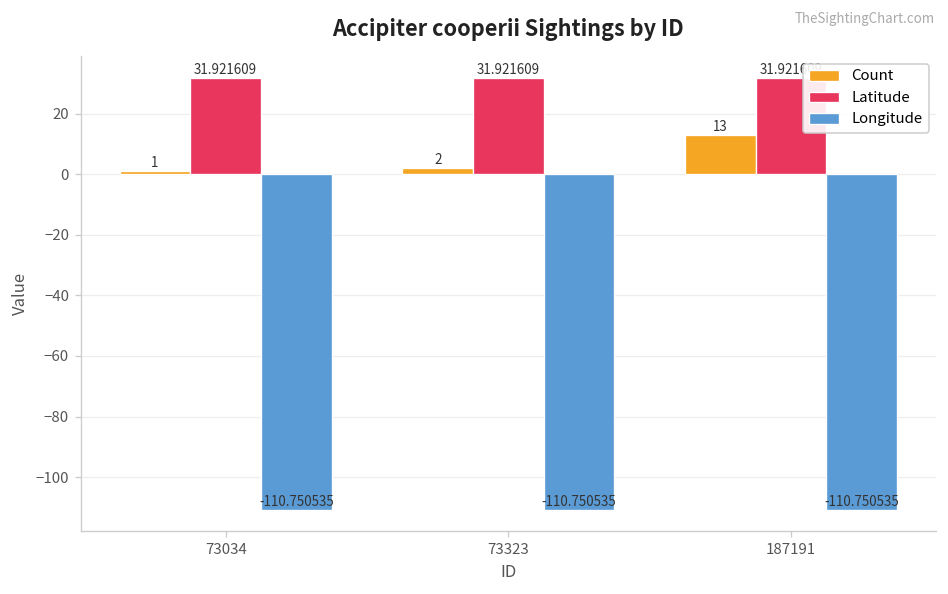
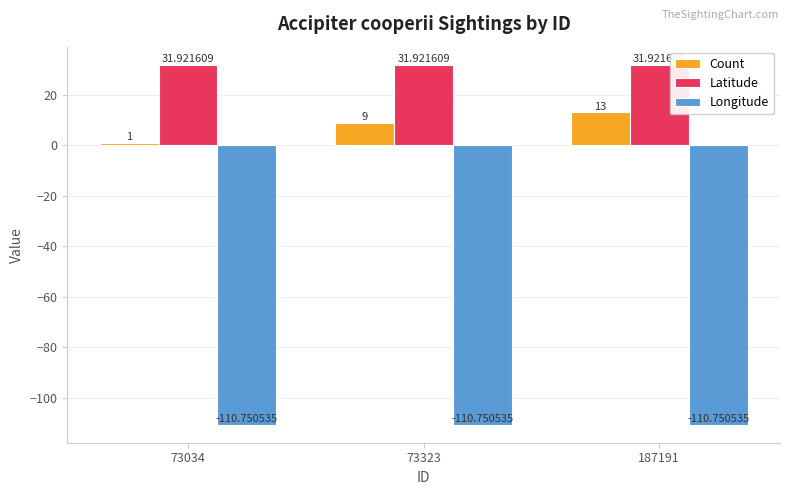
  {
    "Count": {
      "73034": 1,
-     "73323": 2,
+     "73323": 9,
      "187191": 13
    },
    "Latitude": {
      "73034": 31.921609,
      "73323": 31.921609
    },
    "Longitude": {
      "73034": -110.750535,
      "73323": -110.750535,
      "187191": -110.750535
    }
  }
